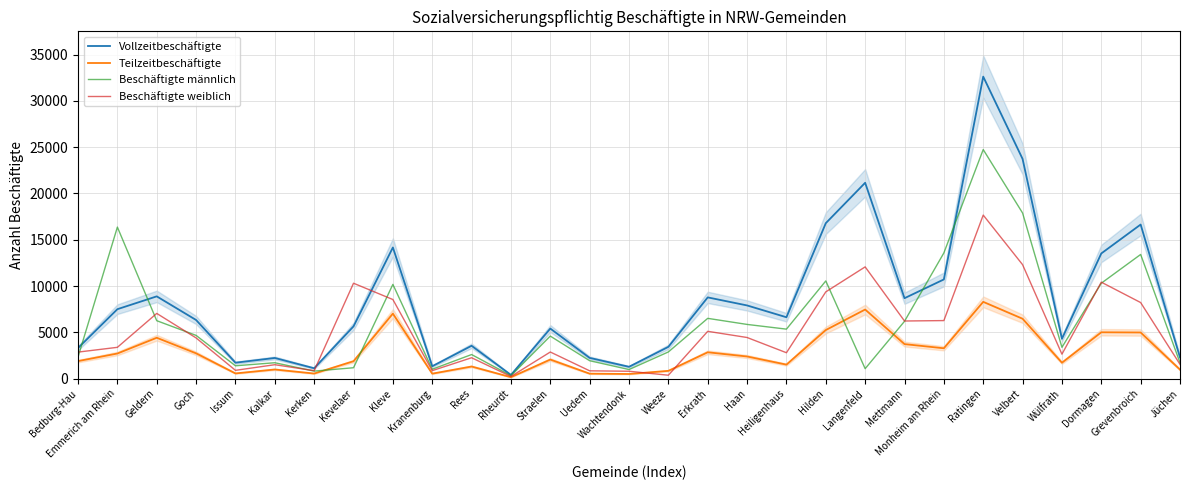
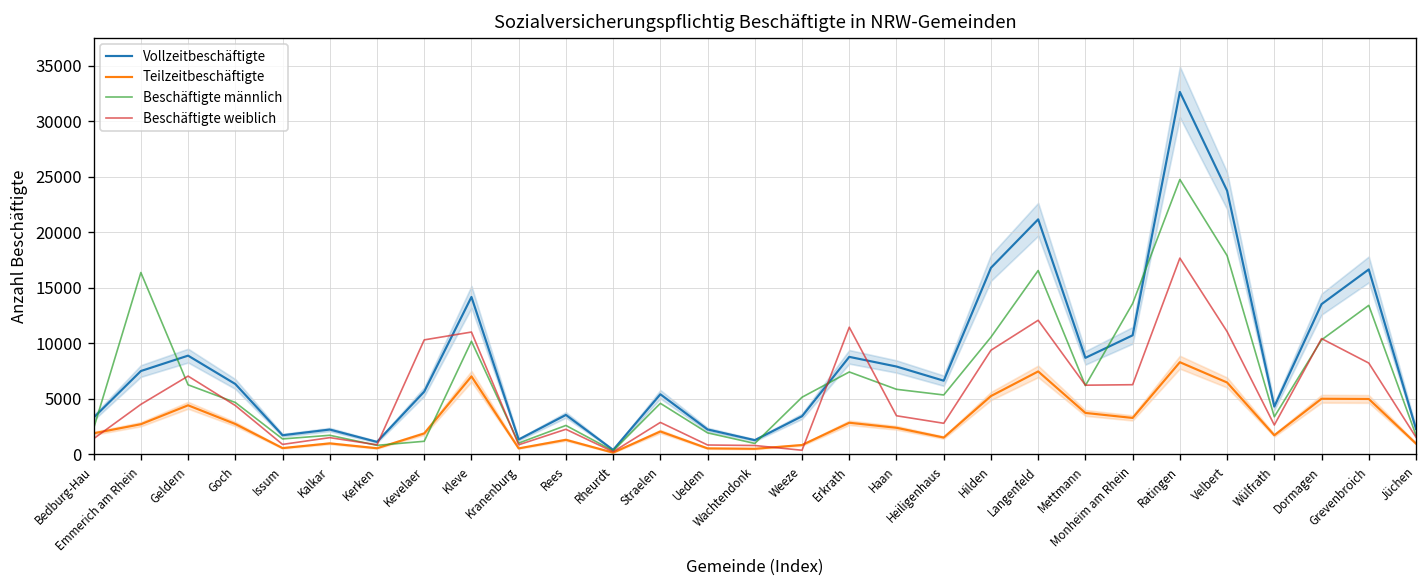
  {
    "Beschäftigte männlich": {
      "Bedburg-Hau": 2000,
      "Emmerich am Rhein": 16000,
      "Geldern": 6000,
      "Issum": 1000,
      "Kevelaer": 1000,
      "Kleve": 10000,
      "Rees": 3000,
      "Straelen": 5000,
      "Uedem": 2000,
-     "Weeze": 3000,
-     "Erkrath": 6500,
+     "Weeze": 5000,
+     "Erkrath": 7400,
      "Haan": 6000,
      "Heiligenhaus": 5000,
      "Hilden": 11000,
-     "Langenfeld": 1000,
+     "Langenfeld": 17000,
      "Monheim am Rhein": 14000,
      "Ratingen": 25000,
      "Velbert": 18000,
      "Wülfrath": 3000,
      "Grevenbroich": 13000
    },
    "Beschäftigte weiblich": {
-     "Bedburg-Hau": 3000,
-     "Emmerich am Rhein": 3000,
+     "Bedburg-Hau": 1000,
+     "Emmerich am Rhein": 4000,
      "Geldern": 7000,
      "Issum": 1000,
      "Kevelaer": 10000,
-     "Kleve": 9000,
+     "Kleve": 11000,
      "Rees": 2000,
      "Straelen": 3000,
      "Weeze": 0,
-     "Erkrath": 5000,
-     "Haan": 4000,
+     "Erkrath": 11000,
+     "Haan": 3000,
      "Heiligenhaus": 3000,
      "Hilden": 9000,
      "Langenfeld": 12000,
      "Monheim am Rhein": 6000,
      "Ratingen": 18000,
-     "Velbert": 12000,
+     "Velbert": 11000,
      "Wülfrath": 3000,
      "Grevenbroich": 8000
    }
  }
